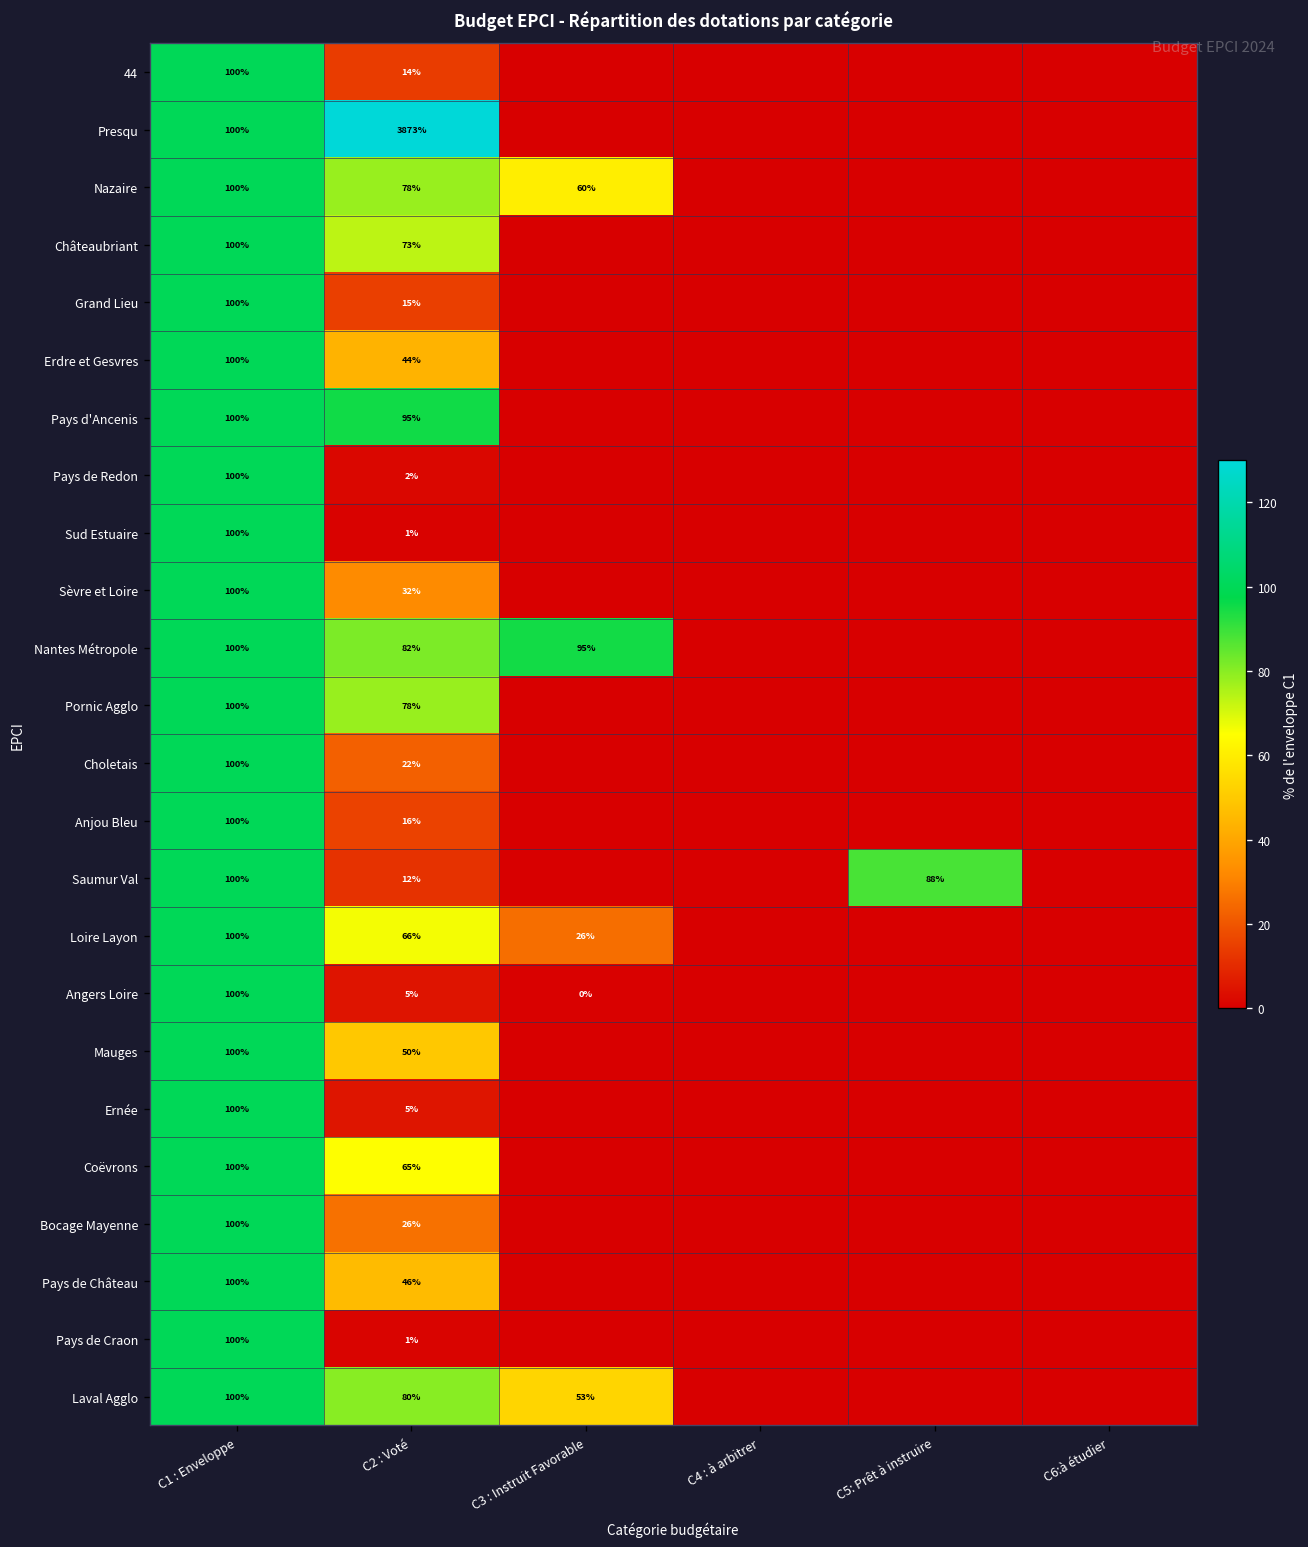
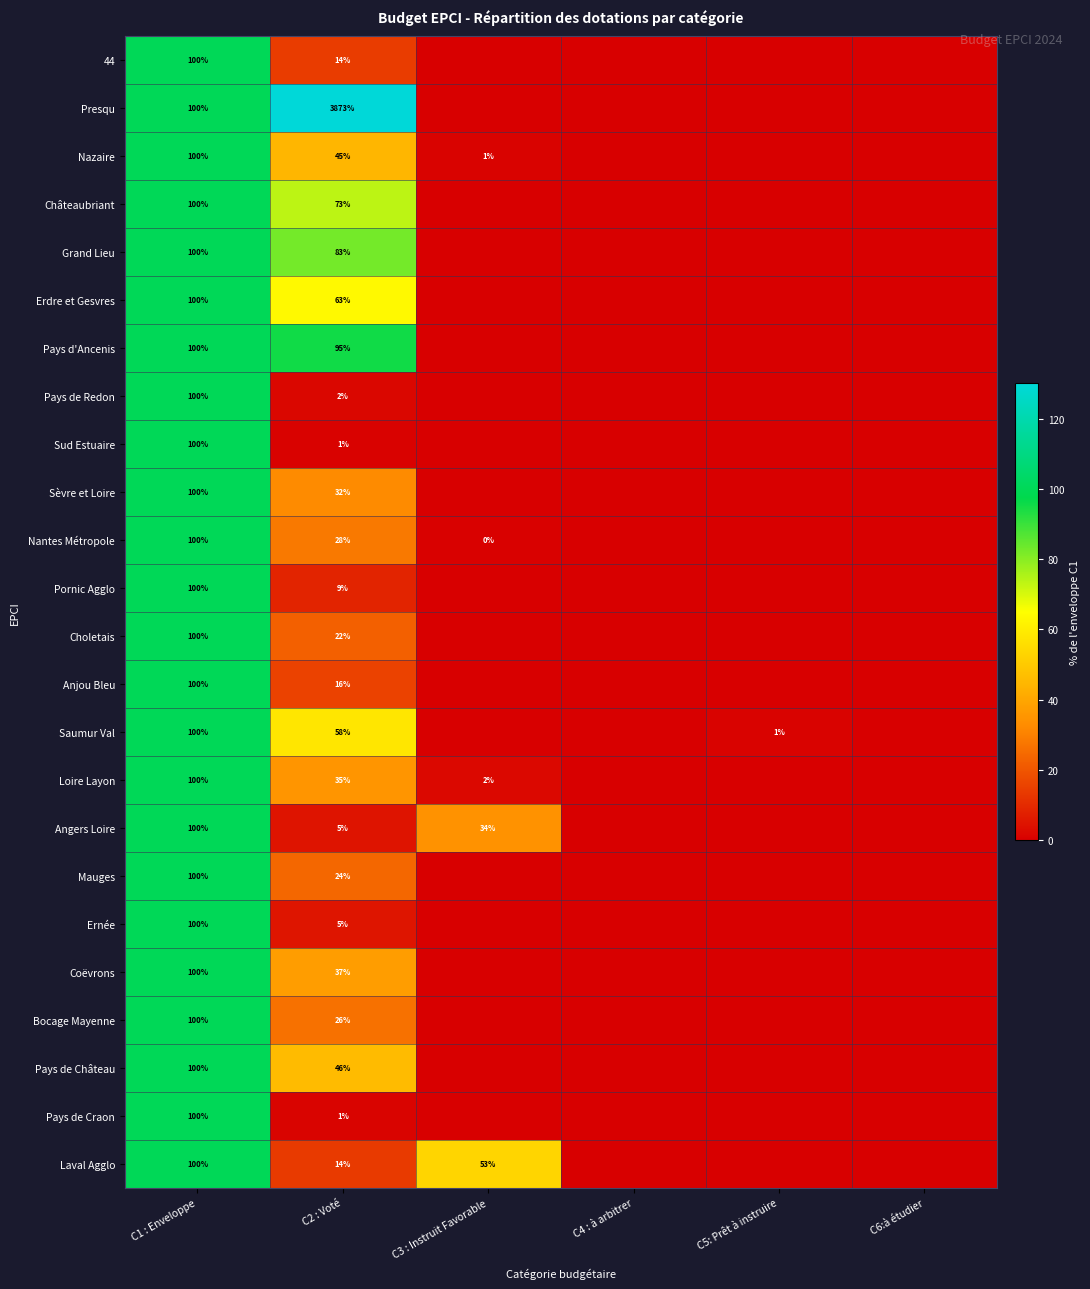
  {
    "44": {
      "C1 : Enveloppe": "100%",
      "C2 : Voté": "14%"
    },
    "Presqu": {
      "C1 : Enveloppe": "100%",
      "C2 : Voté": "3873%"
    },
    "Nazaire": {
      "C1 : Enveloppe": "100%",
-     "C2 : Voté": "78%",
-     "C3 : Instruit Favorable": "60%"
+     "C2 : Voté": "45%",
+     "C3 : Instruit Favorable": "1%"
    },
    "Châteaubriant": {
      "C1 : Enveloppe": "100%",
      "C2 : Voté": "73%"
    },
    "Grand Lieu": {
      "C1 : Enveloppe": "100%",
-     "C2 : Voté": "15%"
+     "C2 : Voté": "83%"
    },
    "Erdre et Gesvres": {
      "C1 : Enveloppe": "100%",
-     "C2 : Voté": "44%"
+     "C2 : Voté": "63%"
    },
    "Pays d'Ancenis": {
      "C1 : Enveloppe": "100%",
      "C2 : Voté": "95%"
    },
    "Pays de Redon": {
      "C1 : Enveloppe": "100%",
      "C2 : Voté": "2%"
    },
    "Sud Estuaire": {
      "C1 : Enveloppe": "100%",
      "C2 : Voté": "1%"
    },
    "Sèvre et Loire": {
      "C1 : Enveloppe": "100%",
      "C2 : Voté": "32%"
    },
    "Nantes Métropole": {
      "C1 : Enveloppe": "100%",
-     "C2 : Voté": "82%",
-     "C3 : Instruit Favorable": "95%"
+     "C2 : Voté": "28%",
+     "C3 : Instruit Favorable": "0%"
    },
    "Pornic Agglo": {
      "C1 : Enveloppe": "100%",
-     "C2 : Voté": "78%"
+     "C2 : Voté": "9%"
    },
    "Choletais": {
      "C1 : Enveloppe": "100%",
      "C2 : Voté": "22%"
    },
    "Anjou Bleu": {
      "C1 : Enveloppe": "100%",
      "C2 : Voté": "16%"
    },
    "Saumur Val": {
      "C1 : Enveloppe": "100%",
-     "C2 : Voté": "12%",
-     "C5: Prêt à instruire": "88%"
+     "C2 : Voté": "58%",
+     "C5: Prêt à instruire": "1%"
    },
    "Loire Layon": {
      "C1 : Enveloppe": "100%",
-     "C2 : Voté": "66%",
-     "C3 : Instruit Favorable": "26%"
+     "C2 : Voté": "35%",
+     "C3 : Instruit Favorable": "2%"
    },
    "Angers Loire": {
      "C1 : Enveloppe": "100%",
      "C2 : Voté": "5%",
-     "C3 : Instruit Favorable": "0%"
+     "C3 : Instruit Favorable": "34%"
    },
    "Mauges": {
      "C1 : Enveloppe": "100%",
-     "C2 : Voté": "50%"
+     "C2 : Voté": "24%"
    },
    "Ernée": {
      "C1 : Enveloppe": "100%",
      "C2 : Voté": "5%"
    },
    "Coëvrons": {
      "C1 : Enveloppe": "100%",
-     "C2 : Voté": "65%"
+     "C2 : Voté": "37%"
    },
    "Bocage Mayenne": {
      "C1 : Enveloppe": "100%",
      "C2 : Voté": "26%"
    },
    "Pays de Château": {
      "C1 : Enveloppe": "100%",
      "C2 : Voté": "46%"
    },
    "Pays de Craon": {
      "C1 : Enveloppe": "100%",
      "C2 : Voté": "1%"
    },
    "Laval Agglo": {
      "C1 : Enveloppe": "100%",
-     "C2 : Voté": "80%",
+     "C2 : Voté": "14%",
      "C3 : Instruit Favorable": "53%"
    }
  }
